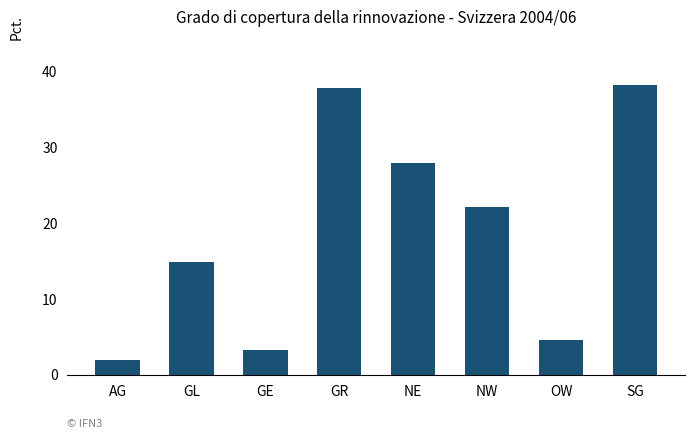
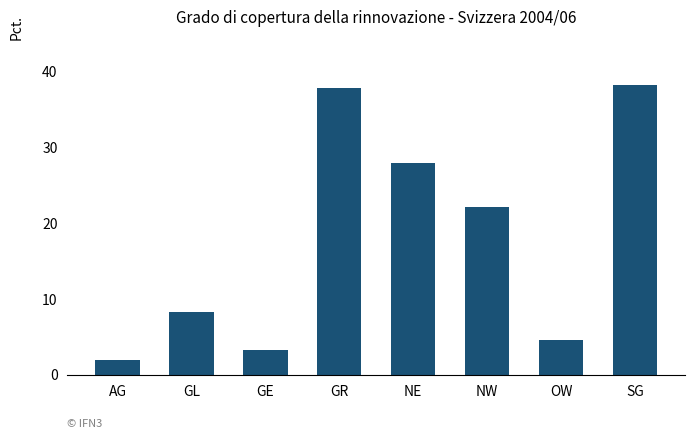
  {
    "AG": 2,
-   "GL": 15,
+   "GL": 8,
    "GE": 3,
    "GR": 38,
    "NE": 28,
    "NW": 22,
    "OW": 5,
    "SG": 38
  }
